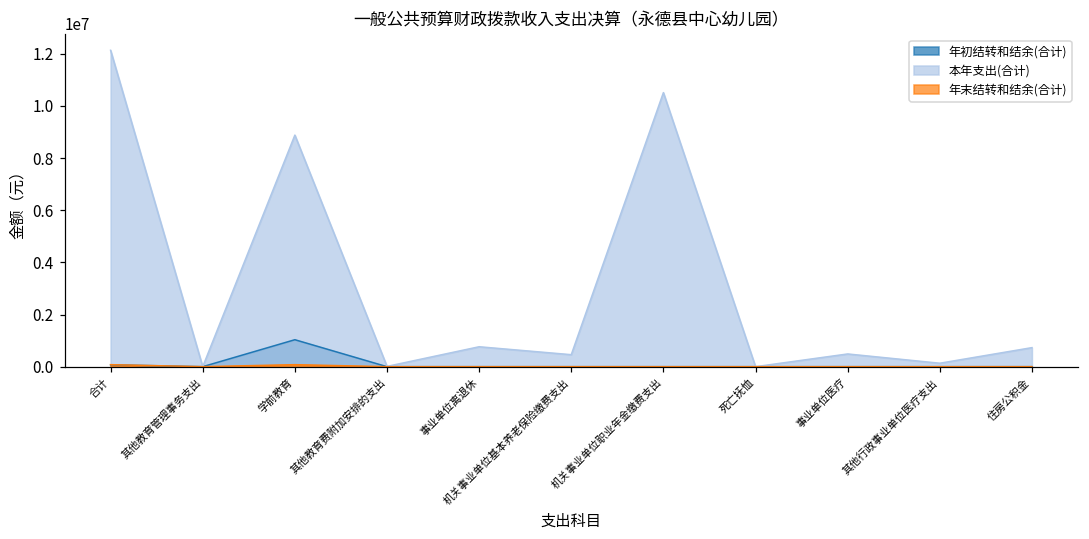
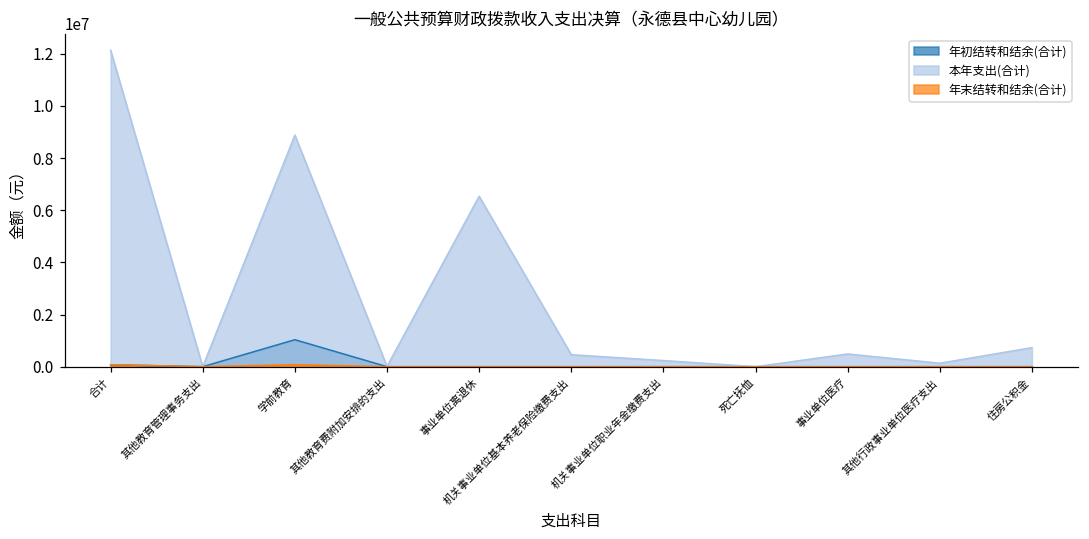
  {
    "年初结转和结余(合计)": {
      "学前教育": 1000000
    },
    "本年支出(合计)": {
      "合计": 12100000,
      "学前教育": 8900000,
-     "事业单位离退休": 800000,
+     "事业单位离退休": 6500000,
      "机关事业单位基本养老保险缴费支出": 500000,
-     "机关事业单位职业年金缴费支出": 10500000,
+     "机关事业单位职业年金缴费支出": 200000,
      "事业单位医疗": 500000,
      "其他行政事业单位医疗支出": 100000,
      "住房公积金": 700000
    },
    "年末结转和结余(合计)": {
      "学前教育": 100000
    }
  }
